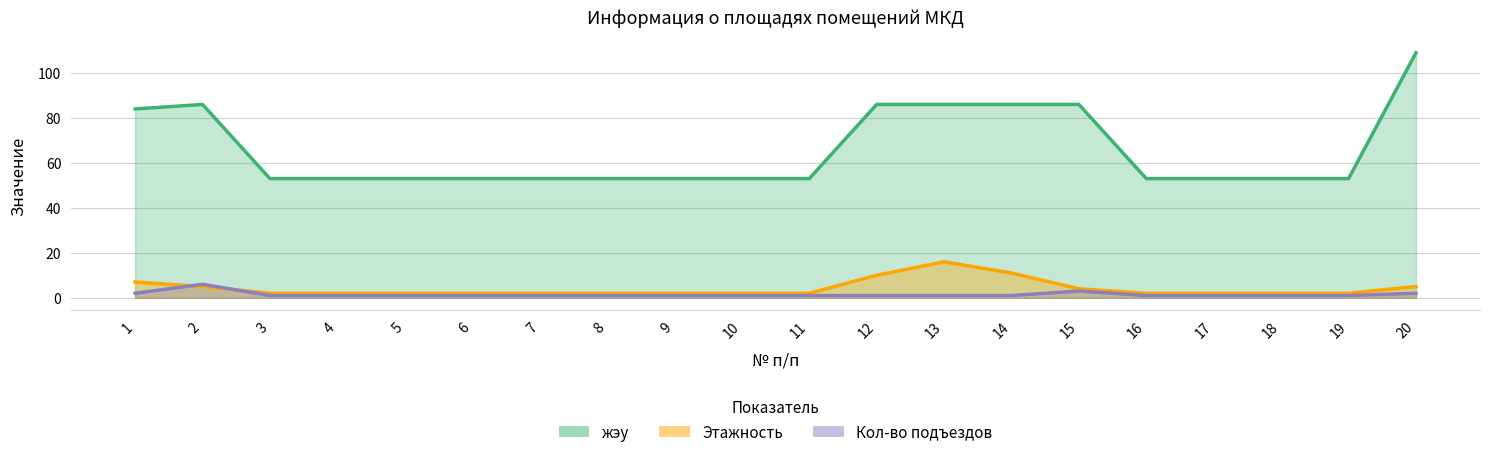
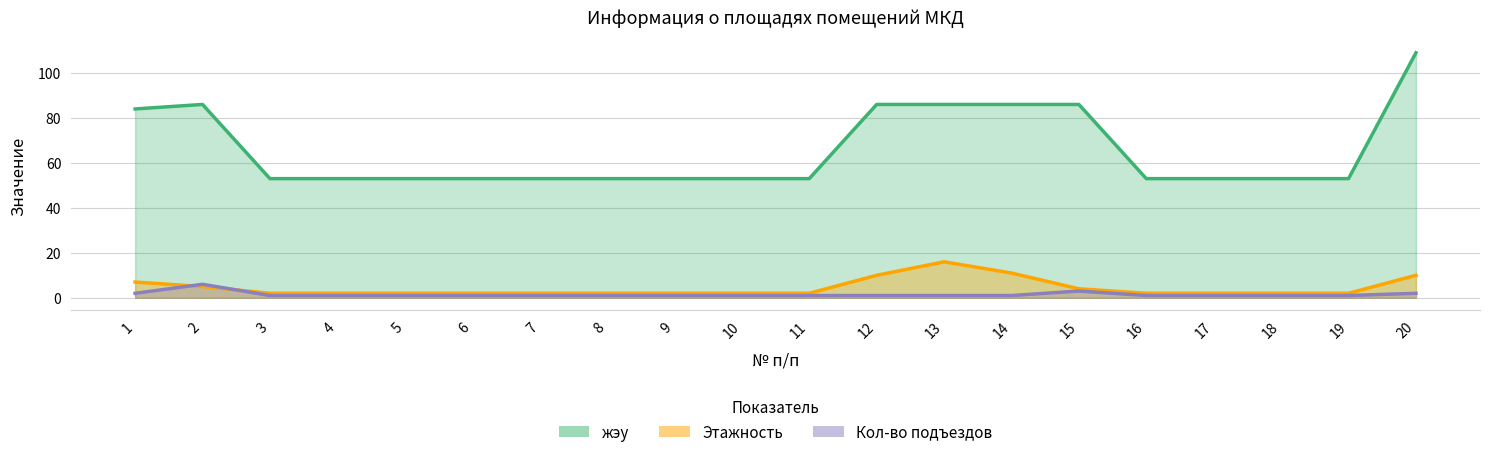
  {
    "Этажность": {
      "1": 7,
      "12": 10,
      "13": 16,
      "14": 11,
-     "20": 5
+     "20": 10
    }
  }
